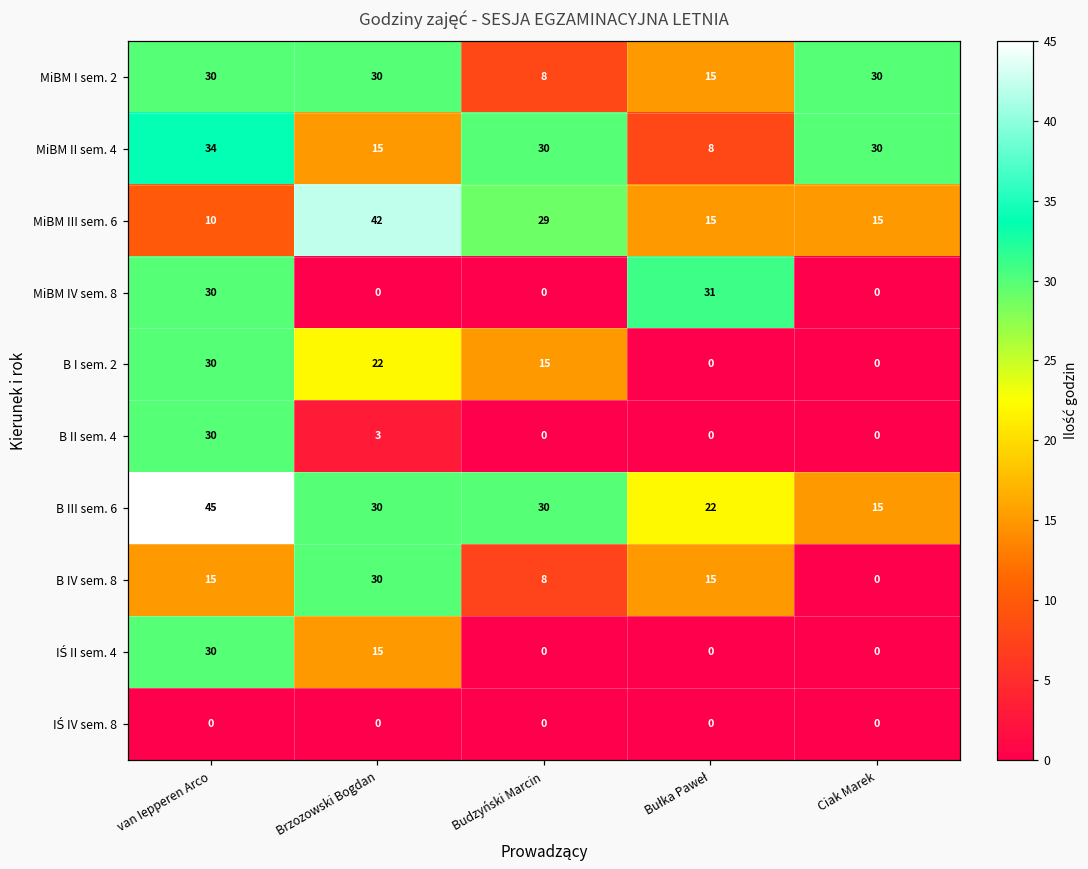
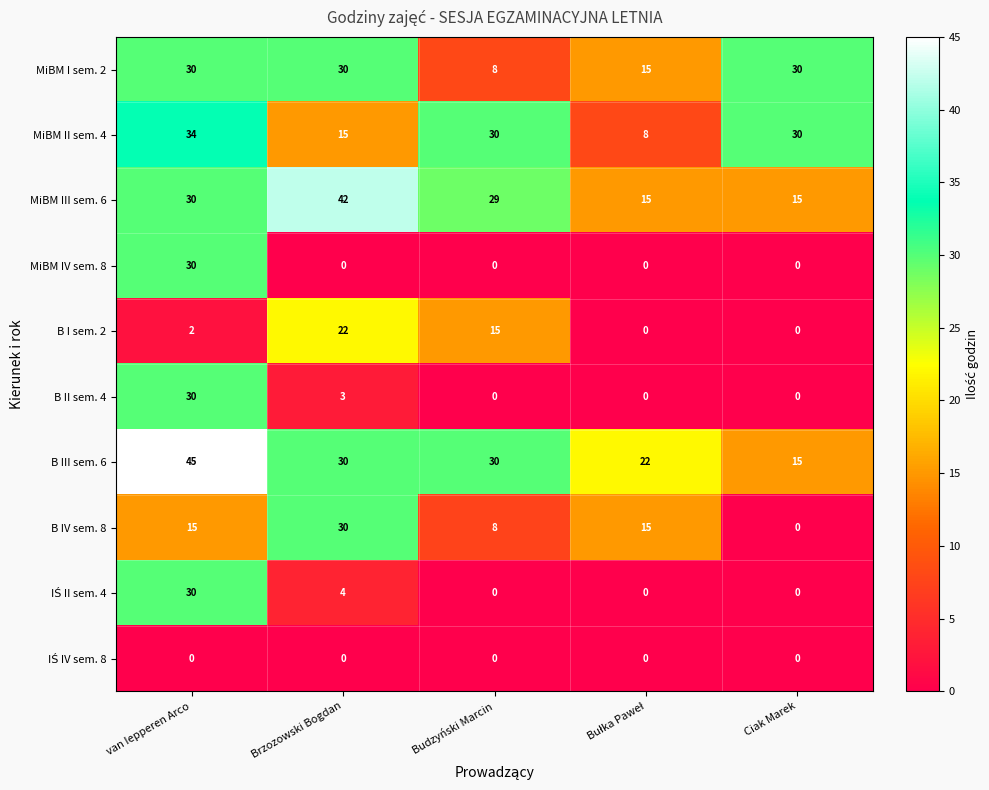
  {
    "MiBM I sem. 2": {
      "van Iepperen Arco": 30,
      "Brzozowski Bogdan": 30,
      "Budzyński Marcin": 8,
      "Bułka Paweł": 15,
      "Ciak Marek": 30
    },
    "MiBM II sem. 4": {
      "van Iepperen Arco": 34,
      "Brzozowski Bogdan": 15,
      "Budzyński Marcin": 30,
      "Bułka Paweł": 8,
      "Ciak Marek": 30
    },
    "MiBM III sem. 6": {
-     "van Iepperen Arco": 10,
+     "van Iepperen Arco": 30,
      "Brzozowski Bogdan": 42,
      "Budzyński Marcin": 29,
      "Bułka Paweł": 15,
      "Ciak Marek": 15
    },
    "MiBM IV sem. 8": {
      "van Iepperen Arco": 30,
      "Brzozowski Bogdan": 0,
      "Budzyński Marcin": 0,
-     "Bułka Paweł": 31,
+     "Bułka Paweł": 0,
      "Ciak Marek": 0
    },
    "B I sem. 2": {
-     "van Iepperen Arco": 30,
+     "van Iepperen Arco": 2,
      "Brzozowski Bogdan": 22,
      "Budzyński Marcin": 15,
      "Bułka Paweł": 0,
      "Ciak Marek": 0
    },
    "B II sem. 4": {
      "van Iepperen Arco": 30,
      "Brzozowski Bogdan": 3,
      "Budzyński Marcin": 0,
      "Bułka Paweł": 0,
      "Ciak Marek": 0
    },
    "B III sem. 6": {
      "van Iepperen Arco": 45,
      "Brzozowski Bogdan": 30,
      "Budzyński Marcin": 30,
      "Bułka Paweł": 22,
      "Ciak Marek": 15
    },
    "B IV sem. 8": {
      "van Iepperen Arco": 15,
      "Brzozowski Bogdan": 30,
      "Budzyński Marcin": 8,
      "Bułka Paweł": 15,
      "Ciak Marek": 0
    },
    "IŚ II sem. 4": {
      "van Iepperen Arco": 30,
-     "Brzozowski Bogdan": 15,
+     "Brzozowski Bogdan": 4,
      "Budzyński Marcin": 0,
      "Bułka Paweł": 0,
      "Ciak Marek": 0
    },
    "IŚ IV sem. 8": {
      "van Iepperen Arco": 0,
      "Brzozowski Bogdan": 0,
      "Budzyński Marcin": 0,
      "Bułka Paweł": 0,
      "Ciak Marek": 0
    }
  }
